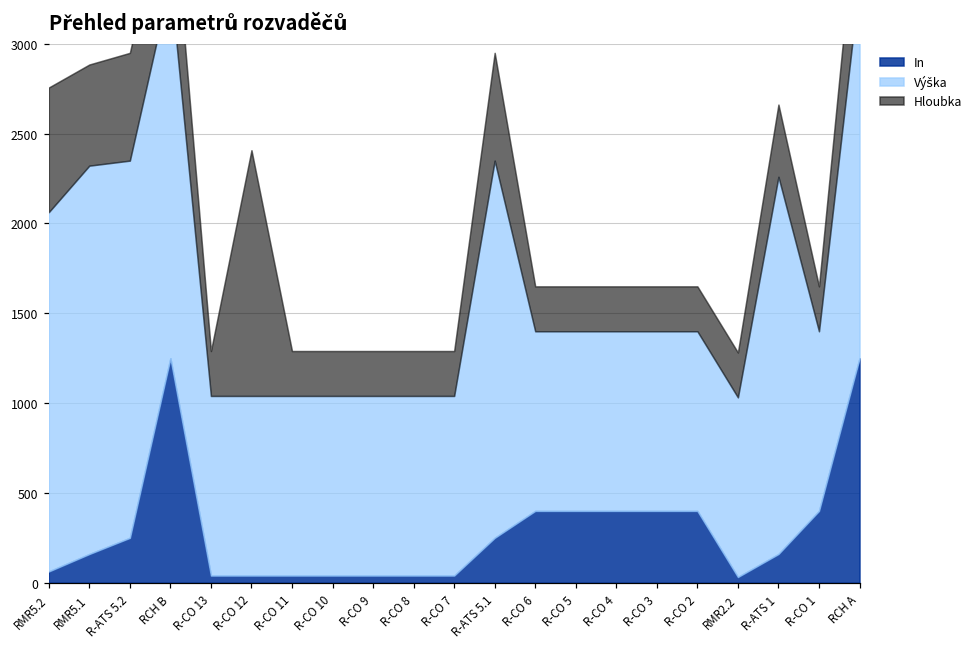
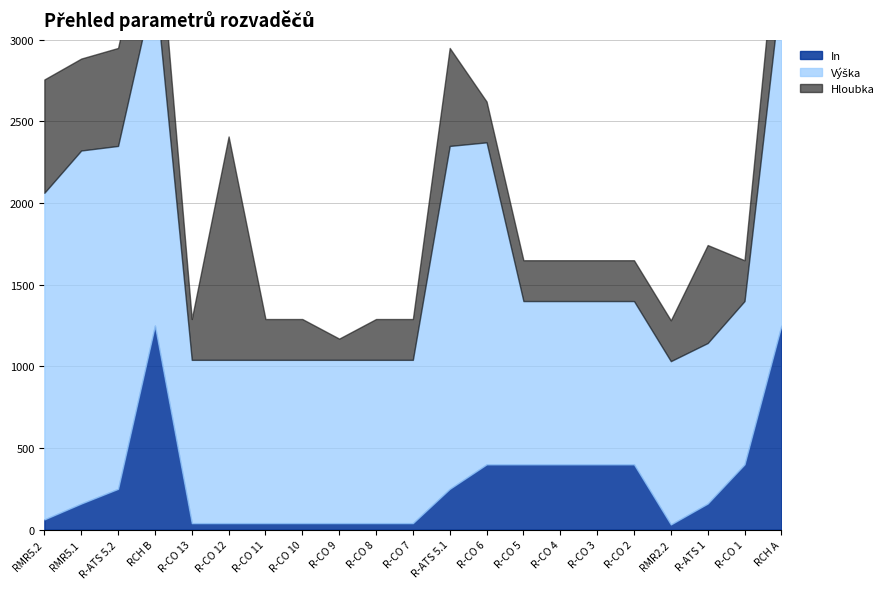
  {
    "In": {
      "RMR5.2": 60,
      "RMR5.1": 160,
      "R-ATS 5.2": 250,
      "RCH B": 1250,
      "R-CO 13": 40,
      "R-CO 12": 40,
      "R-CO 11": 40,
      "R-CO 10": 40,
      "R-CO 9": 40,
      "R-CO 8": 40,
      "R-CO 7": 40,
      "R-ATS 5.1": 250,
      "R-CO 6": 400,
      "R-CO 5": 400,
      "R-CO 4": 400,
      "R-CO 3": 400,
      "R-CO 2": 400,
      "RMR2.2": 30,
      "R-ATS 1": 160,
      "R-CO 1": 400,
      "RCH A": 1250
    },
    "Výška": {
      "RMR5.2": 2000,
      "RMR5.1": 2160,
      "R-ATS 5.2": 2100,
      "R-CO 13": 1000,
      "R-CO 12": 1000,
      "R-CO 11": 1000,
      "R-CO 10": 1000,
      "R-CO 9": 1000,
      "R-CO 8": 1000,
      "R-CO 7": 1000,
      "R-ATS 5.1": 2100,
-     "R-CO 6": 1000,
+     "R-CO 6": 1970,
      "R-CO 5": 1000,
      "R-CO 4": 1000,
      "R-CO 3": 1000,
      "R-CO 2": 1000,
      "RMR2.2": 1000,
-     "R-ATS 1": 2100,
+     "R-ATS 1": 980,
      "R-CO 1": 1000
    },
    "Hloubka": {
      "RMR5.2": 690,
      "RMR5.1": 560,
      "R-ATS 5.2": 600,
      "R-CO 13": 250,
      "R-CO 12": 1370,
      "R-CO 11": 250,
      "R-CO 10": 250,
-     "R-CO 9": 250,
+     "R-CO 9": 130,
      "R-CO 8": 250,
      "R-CO 7": 250,
      "R-ATS 5.1": 600,
      "R-CO 6": 250,
      "R-CO 5": 250,
      "R-CO 4": 250,
      "R-CO 3": 250,
      "R-CO 2": 250,
      "RMR2.2": 250,
-     "R-ATS 1": 400,
+     "R-ATS 1": 600,
      "R-CO 1": 250
    }
  }
